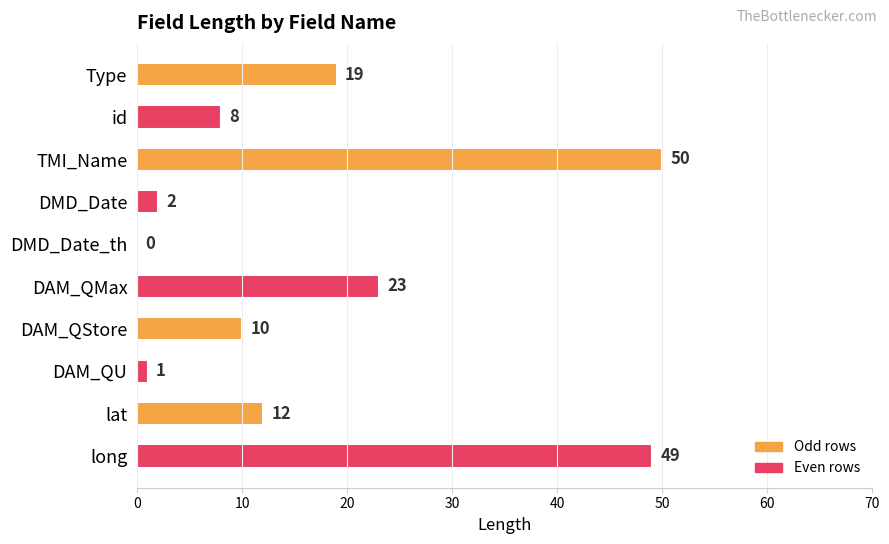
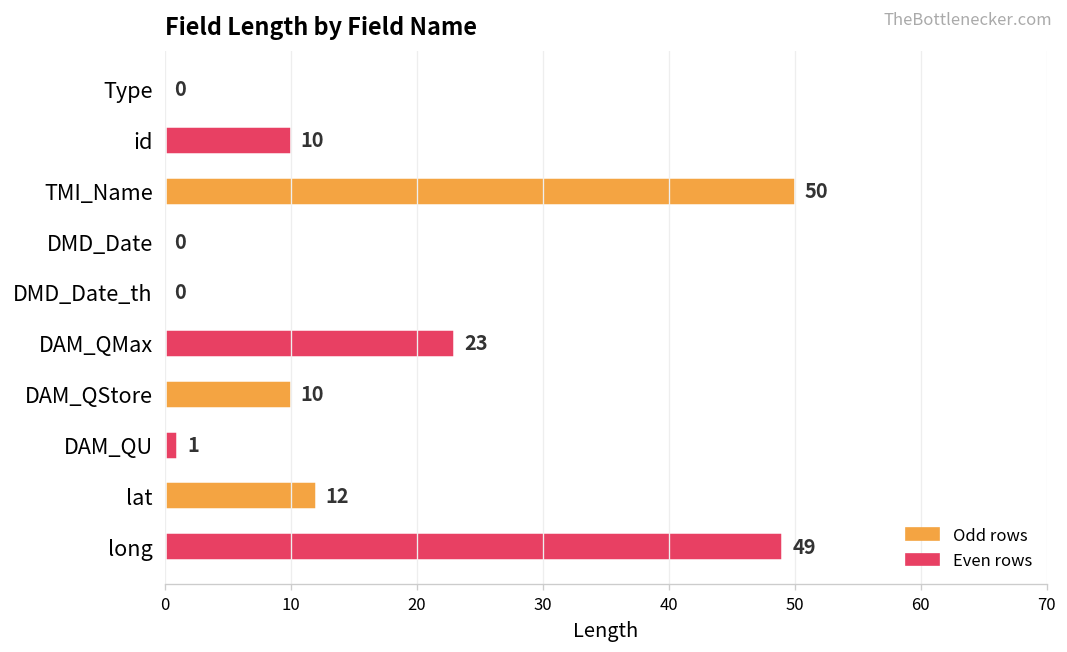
  {
-   "Type": 19,
-   "id": 8,
+   "Type": 0,
+   "id": 10,
    "TMI_Name": 50,
-   "DMD_Date": 2,
+   "DMD_Date": 0,
    "DMD_Date_th": 0,
    "DAM_QMax": 23,
    "DAM_QStore": 10,
    "DAM_QU": 1,
    "lat": 12,
    "long": 49
  }
